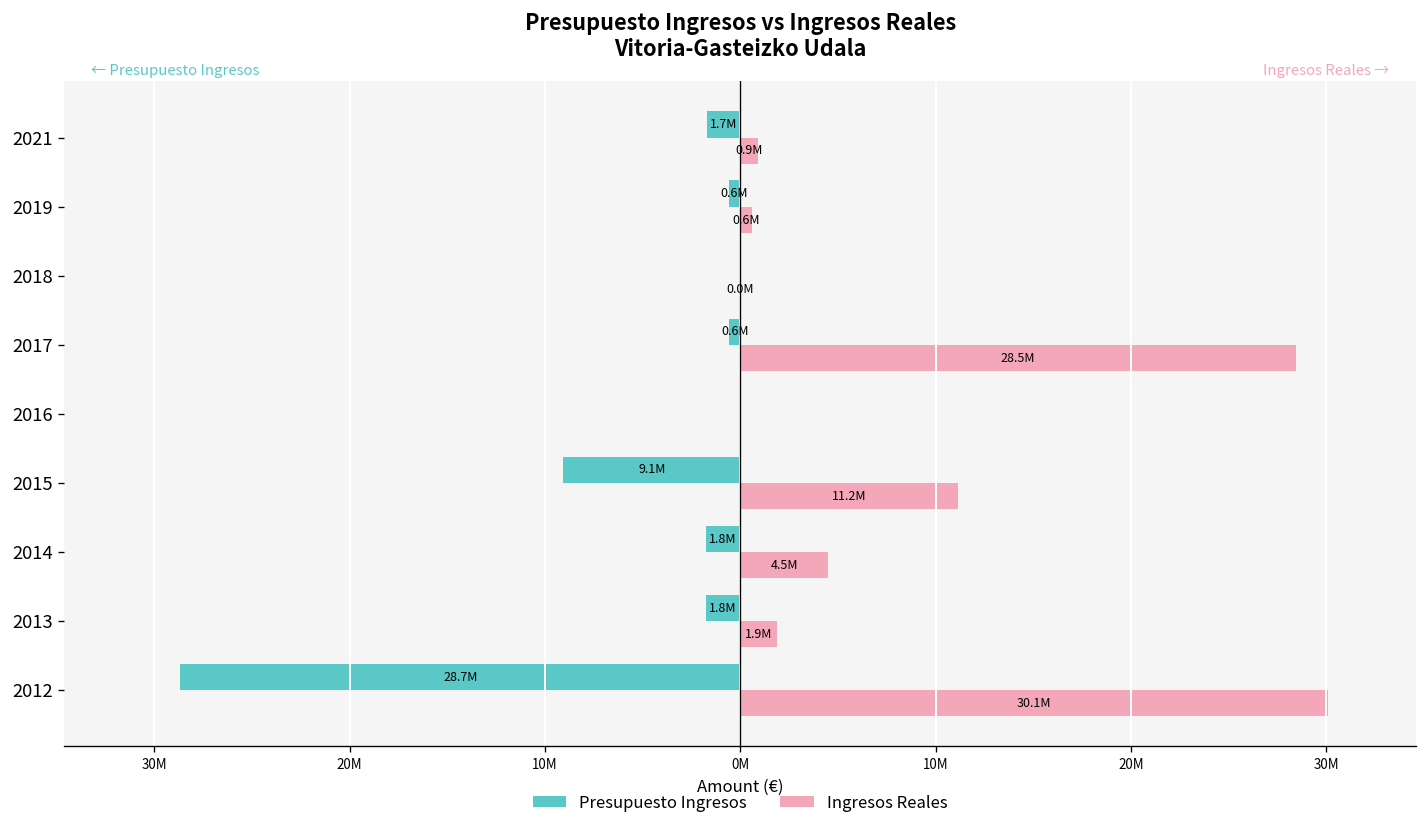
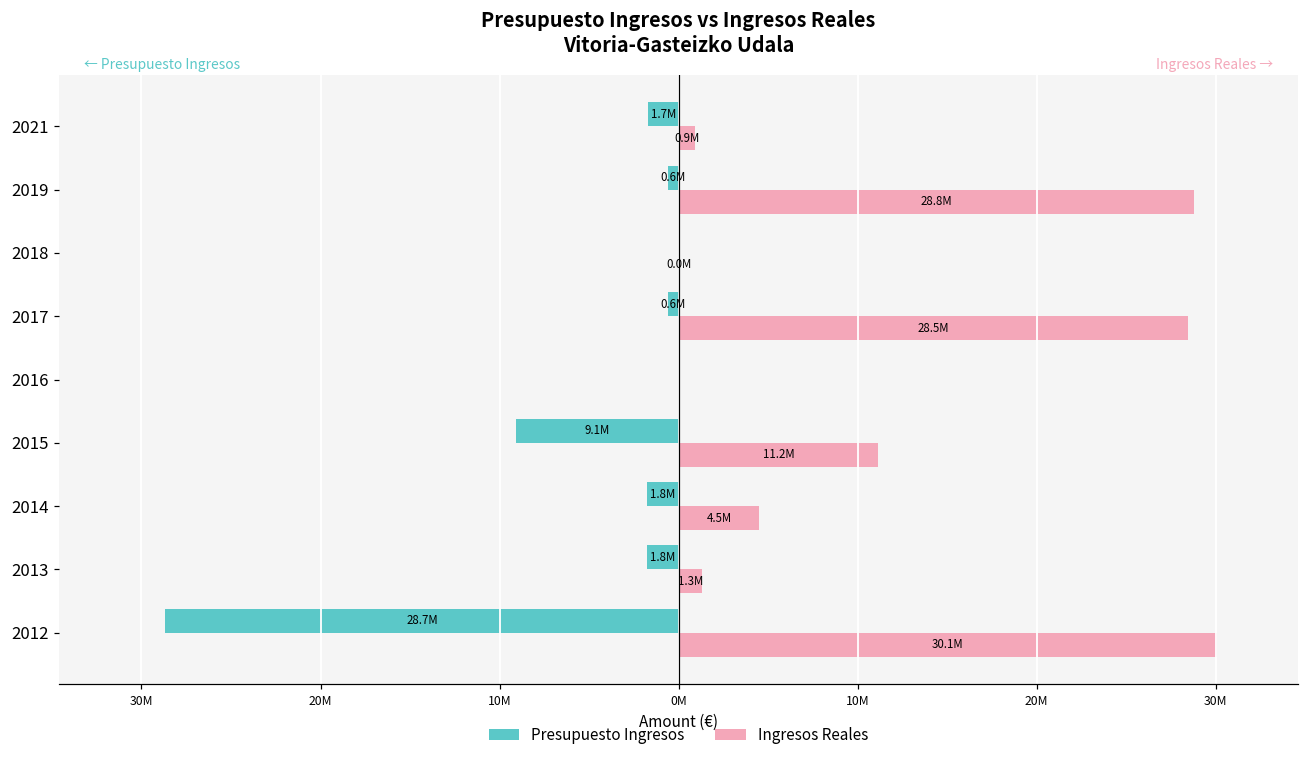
  {
    "Presupuesto Ingresos": {
      "2018": "0.0M"
    },
    "Ingresos Reales": {
      "2021": "0.9M",
-     "2019": "0.6M",
+     "2019": "28.8M",
      "2017": "28.5M",
      "2015": "11.2M",
      "2014": "4.5M",
-     "2013": "1.9M",
+     "2013": "1.3M",
      "2012": "30.1M"
    }
  }
